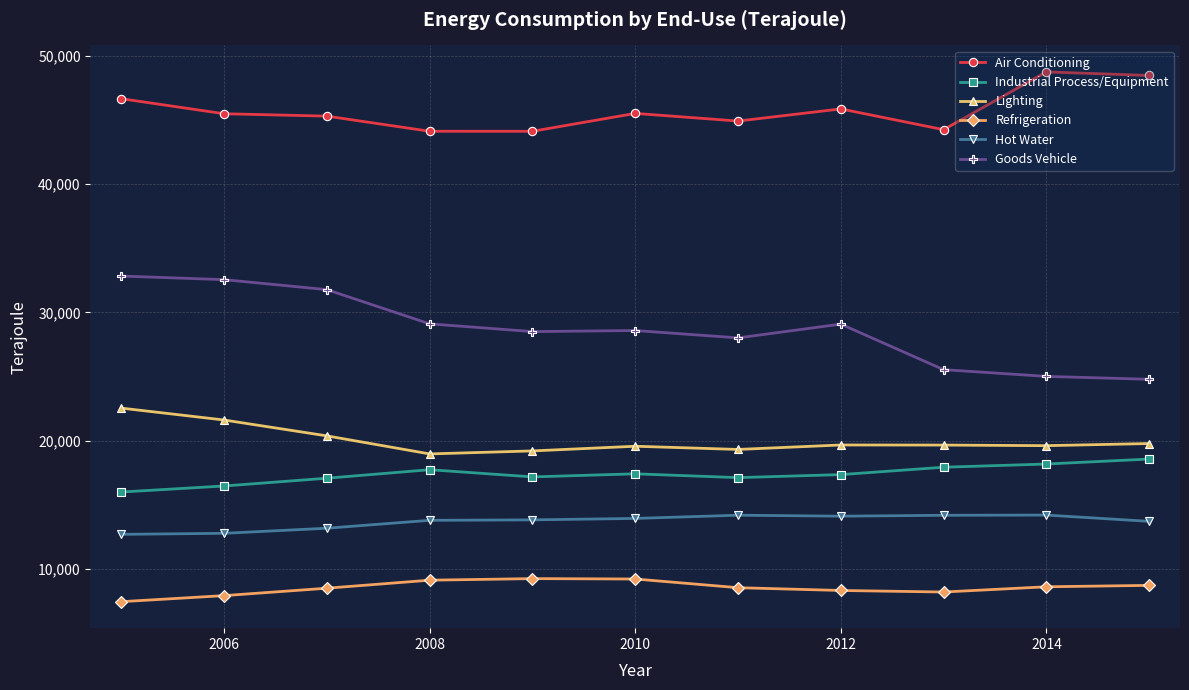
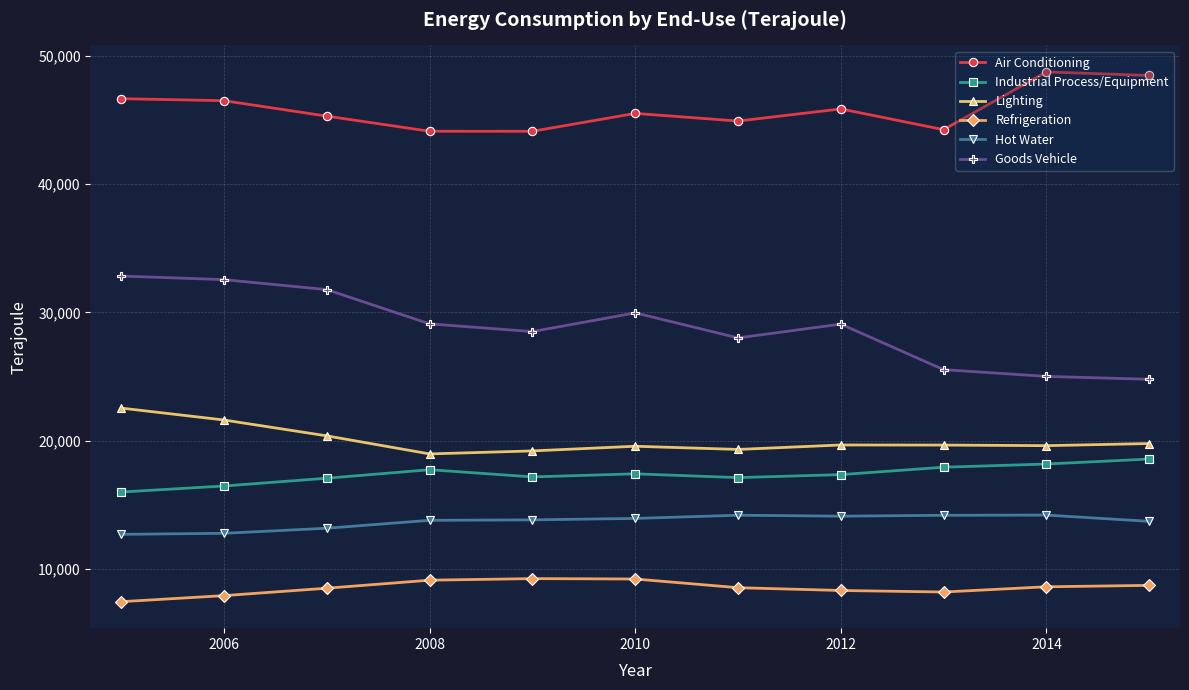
  {
    "Air Conditioning": {
-     "2006": "45,500",
+     "2006": "46,500",
      "2008": "44,100",
      "2010": "45,500",
      "2012": "45,900"
    },
    "Goods Vehicle": {
      "2006": "32,600",
      "2008": "29,100",
-     "2010": "28,600",
+     "2010": "30,000",
      "2012": "29,100",
      "2014": "25,000"
    }
  }
